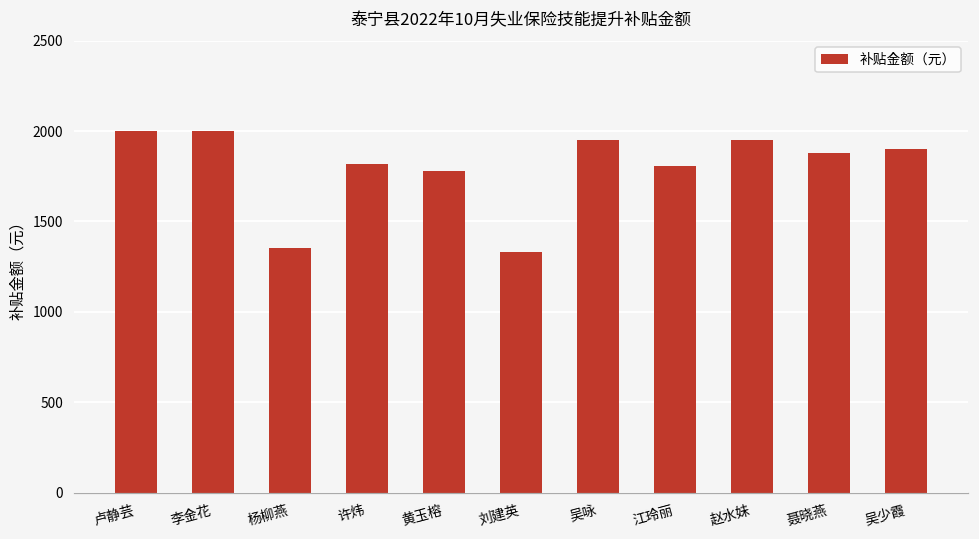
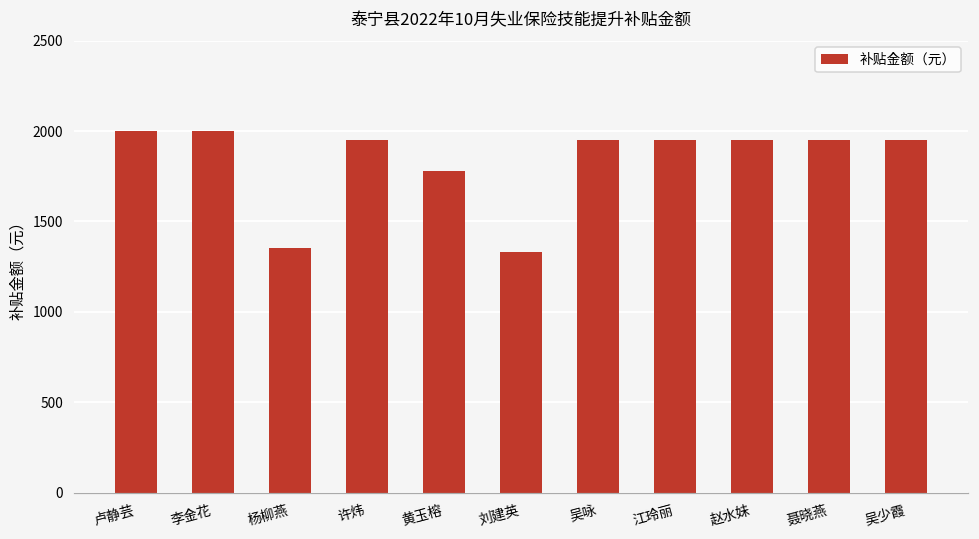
  {
    "卢静芸": 2000,
    "李金花": 2000,
    "杨柳燕": 1350,
-   "许炜": 1820,
+   "许炜": 1950,
    "黄玉榕": 1780,
    "刘建英": 1330,
    "吴咏": 1950,
-   "江玲丽": 1810,
+   "江玲丽": 1950,
    "赵水妹": 1950,
-   "聂晓燕": 1880,
-   "吴少霞": 1900
+   "聂晓燕": 1950,
+   "吴少霞": 1950
  }
